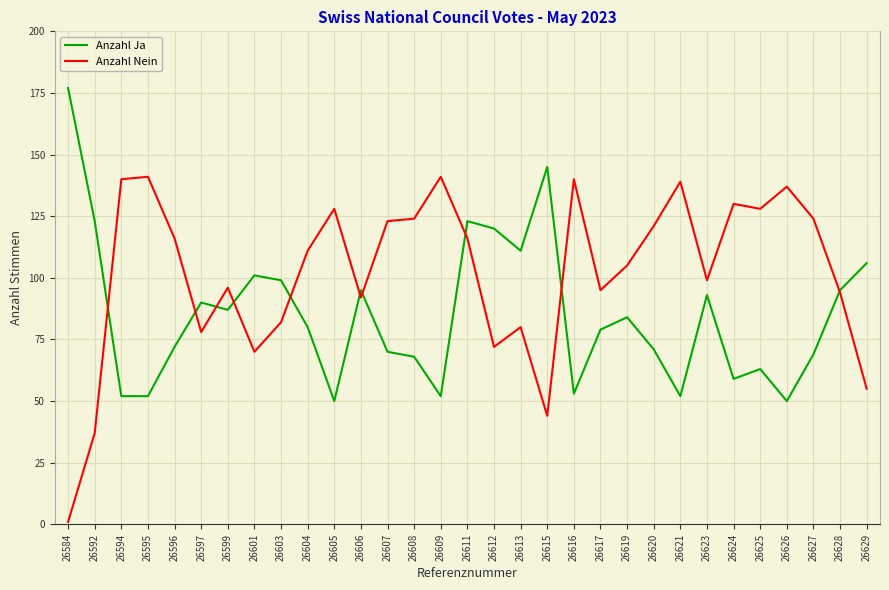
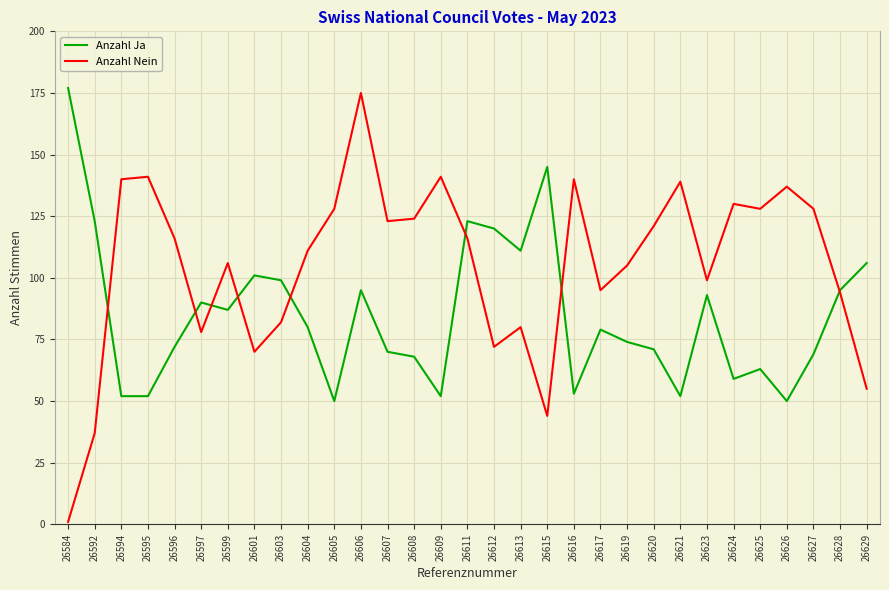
  {
    "Anzahl Ja": {
      "26584": 177,
      "26592": 123,
      "26594": 52,
      "26595": 52,
      "26596": 72,
      "26597": 90,
      "26599": 87,
      "26601": 101,
      "26603": 99,
      "26604": 80,
      "26605": 50,
      "26606": 95,
      "26607": 70,
      "26608": 68,
      "26609": 52,
      "26611": 123,
      "26612": 120,
      "26613": 111,
      "26615": 145,
      "26616": 53,
      "26617": 79,
-     "26619": 84,
+     "26619": 74,
      "26620": 71,
      "26621": 52,
      "26623": 93,
      "26624": 59,
      "26625": 63,
      "26626": 50,
      "26627": 69,
      "26629": 106
    },
    "Anzahl Nein": {
      "26584": 1,
      "26592": 37,
      "26594": 140,
      "26595": 141,
      "26596": 116,
      "26597": 78,
-     "26599": 96,
+     "26599": 106,
      "26601": 70,
      "26603": 82,
      "26604": 111,
      "26605": 128,
-     "26606": 92,
+     "26606": 175,
      "26607": 123,
      "26608": 124,
      "26609": 141,
      "26611": 116,
      "26612": 72,
      "26613": 80,
      "26615": 44,
      "26616": 140,
      "26617": 95,
      "26619": 105,
      "26620": 121,
      "26621": 139,
      "26623": 99,
      "26624": 130,
      "26625": 128,
      "26626": 137,
-     "26627": 124,
+     "26627": 128,
      "26629": 55
    }
  }
